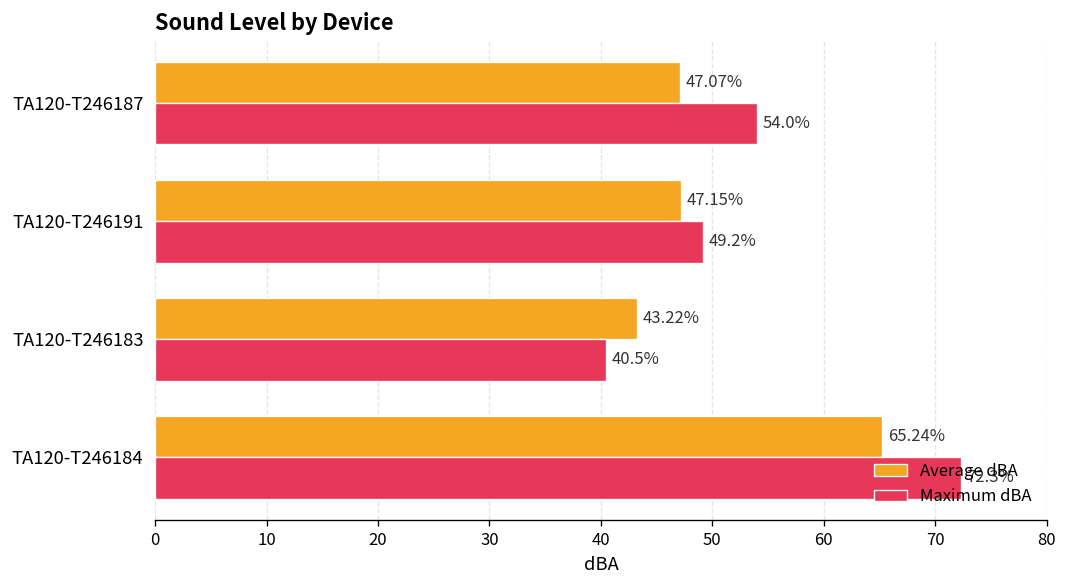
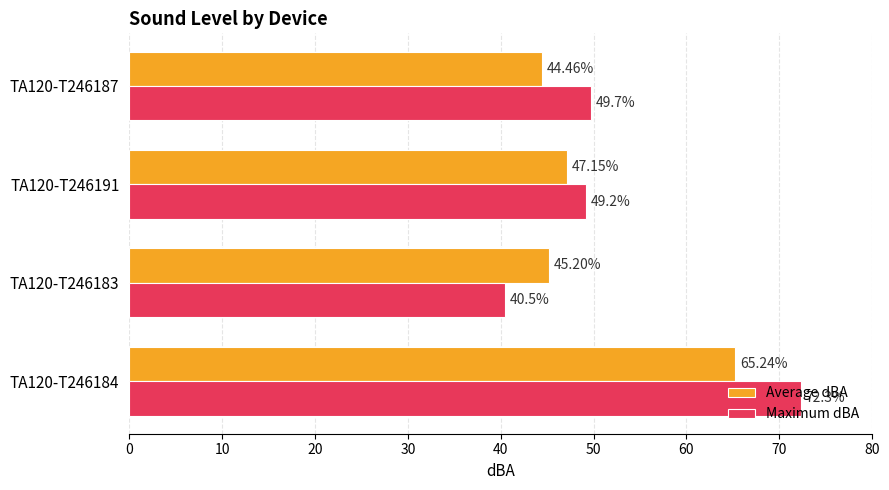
  {
    "Average dBA": {
-     "TA120-T246187": "47.07%",
+     "TA120-T246187": "44.46%",
      "TA120-T246191": "47.15%",
-     "TA120-T246183": "43.22%",
+     "TA120-T246183": "45.20%",
      "TA120-T246184": "65.24%"
    },
    "Maximum dBA": {
-     "TA120-T246187": "54.0%",
+     "TA120-T246187": "49.7%",
      "TA120-T246191": "49.2%",
      "TA120-T246183": "40.5%",
      "TA120-T246184": "72.3%"
    }
  }
